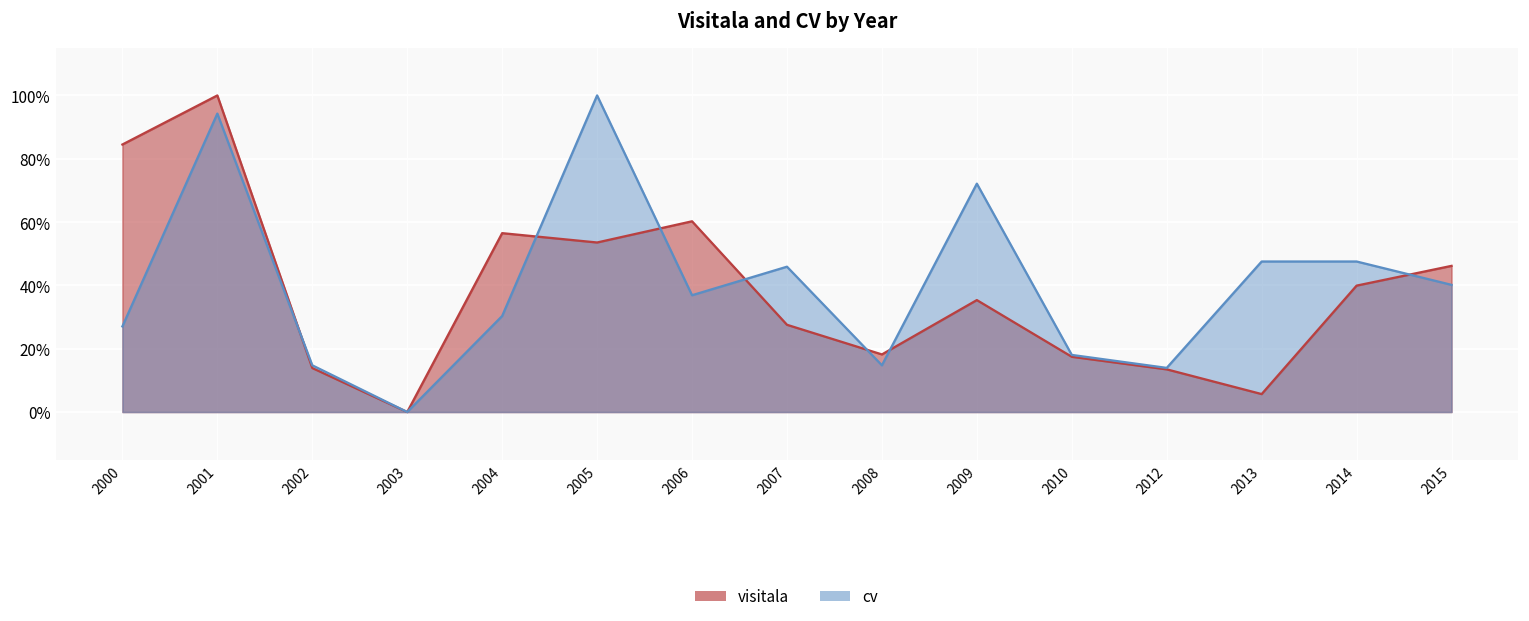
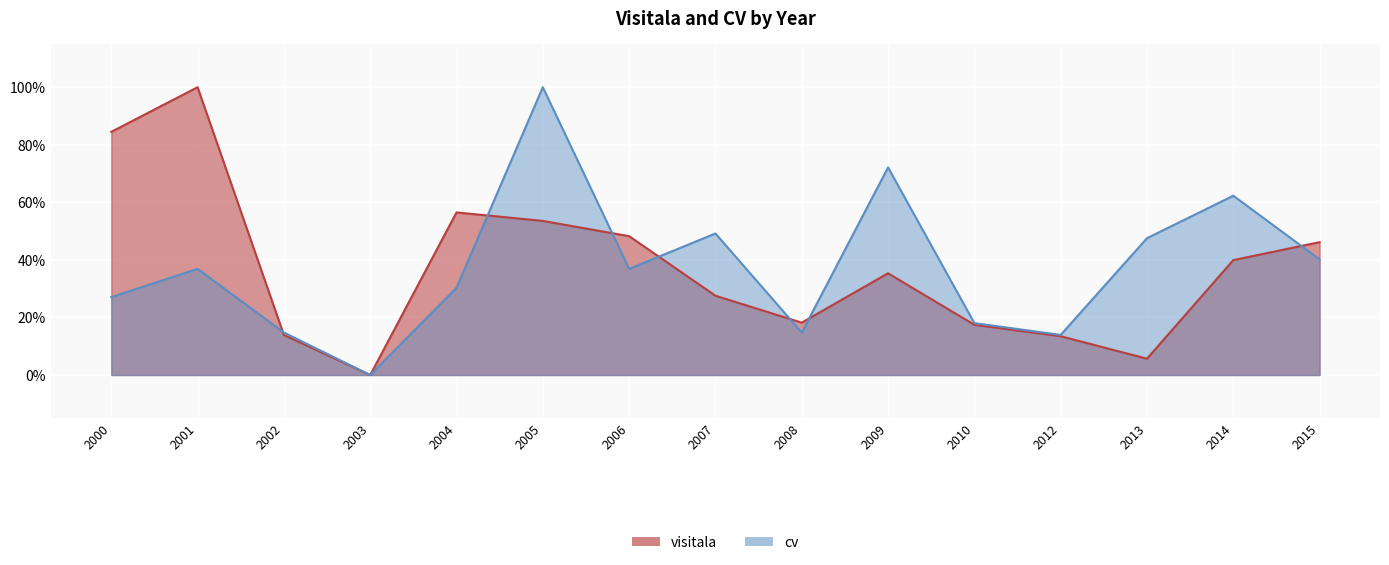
  {
    "visitala": {
      "2000": "84%",
      "2001": "100%",
      "2004": "56%",
      "2005": "54%",
-     "2006": "60%",
+     "2006": "48%",
      "2007": "28%",
      "2008": "18%",
      "2009": "35%",
      "2013": "6%",
      "2014": "40%",
      "2015": "46%"
    },
    "cv": {
      "2000": "27%",
-     "2001": "94%",
+     "2001": "37%",
      "2004": "30%",
      "2005": "100%",
      "2006": "37%",
-     "2007": "46%",
+     "2007": "49%",
      "2008": "15%",
      "2009": "72%",
      "2013": "48%",
-     "2014": "48%",
+     "2014": "62%",
      "2015": "40%"
    }
  }
